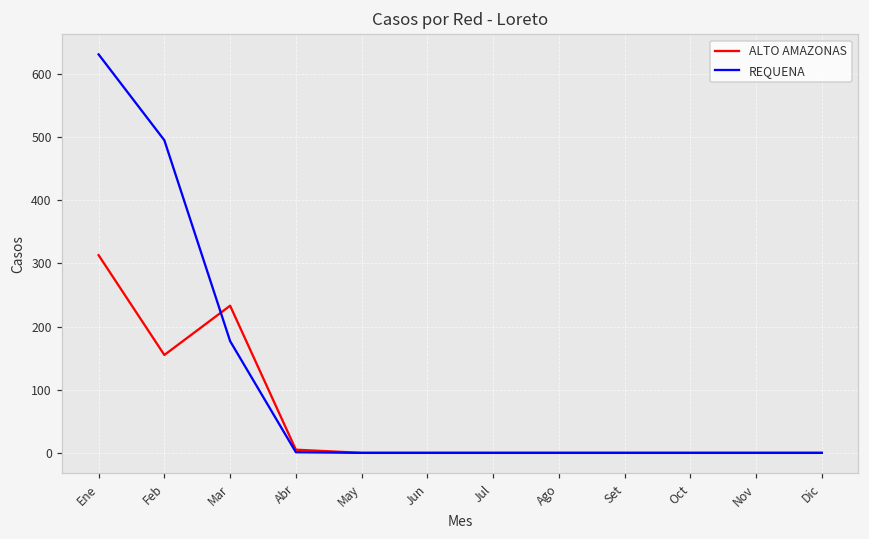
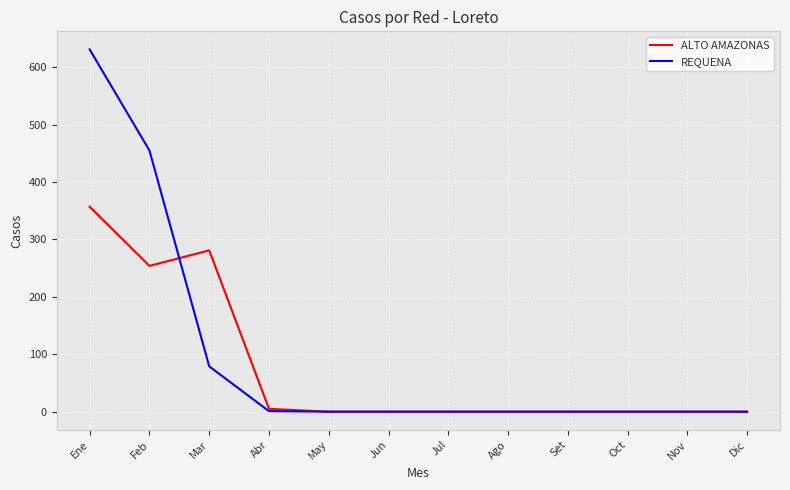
  {
    "ALTO AMAZONAS": {
-     "Ene": 310,
-     "Feb": 160,
-     "Mar": 230
+     "Ene": 360,
+     "Feb": 250,
+     "Mar": 280
    },
    "REQUENA": {
      "Ene": 630,
-     "Feb": 500,
-     "Mar": 180
+     "Feb": 460,
+     "Mar": 80
    }
  }
